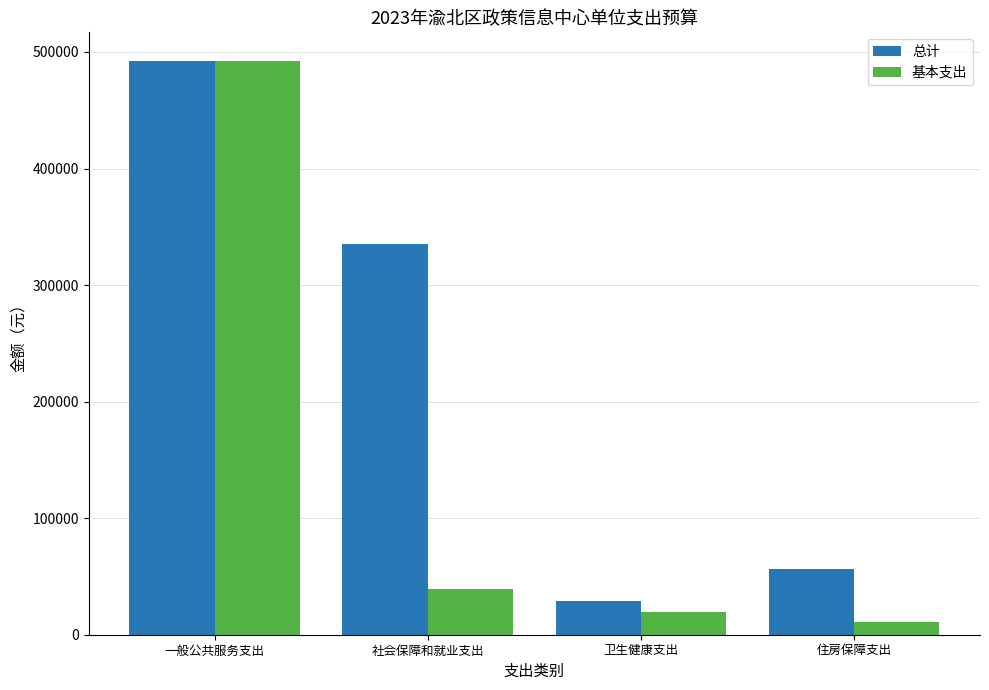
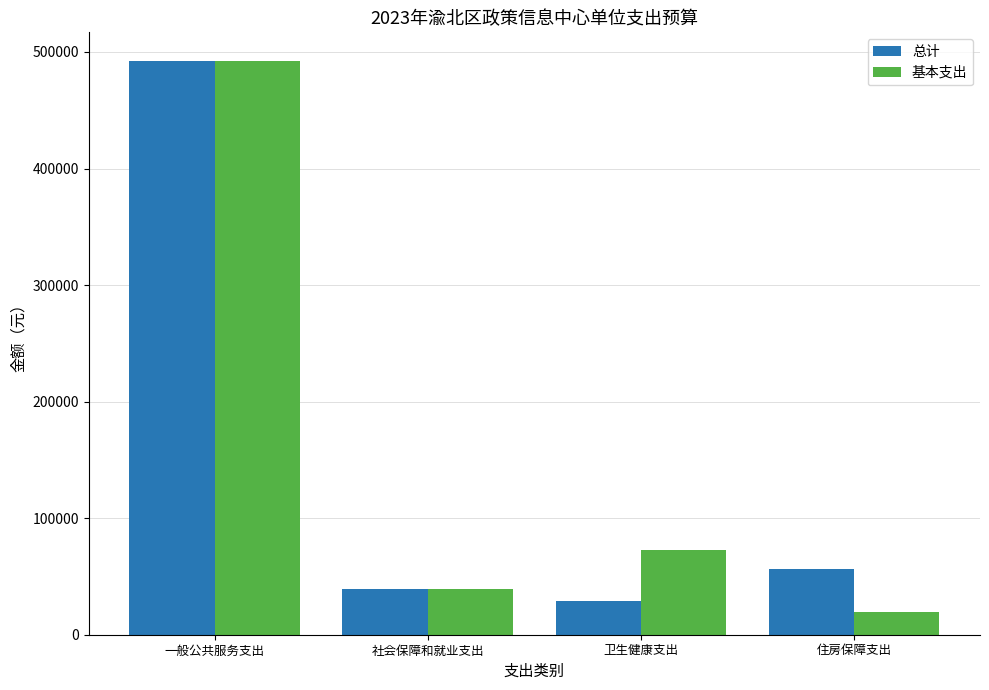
  {
    "总计": {
      "一般公共服务支出": 492000,
-     "社会保障和就业支出": 335000,
+     "社会保障和就业支出": 39000,
      "卫生健康支出": 29000,
      "住房保障支出": 57000
    },
    "基本支出": {
      "一般公共服务支出": 492000,
      "社会保障和就业支出": 39000,
-     "卫生健康支出": 20000,
-     "住房保障支出": 11000
+     "卫生健康支出": 73000,
+     "住房保障支出": 20000
    }
  }
